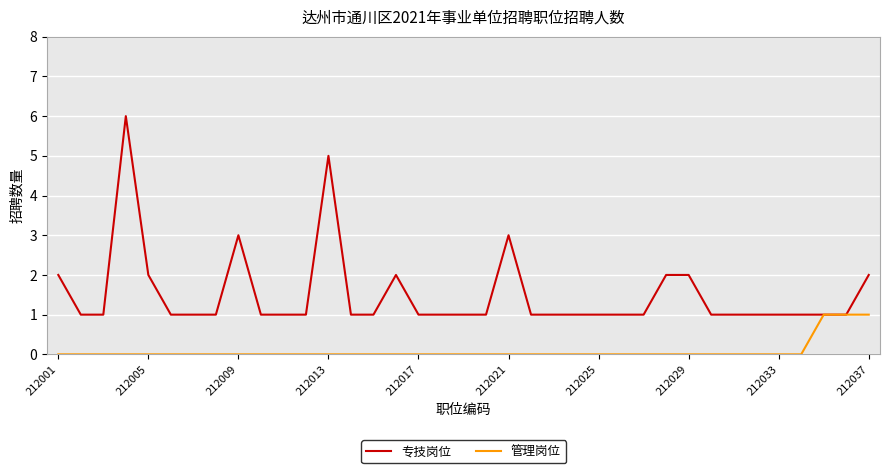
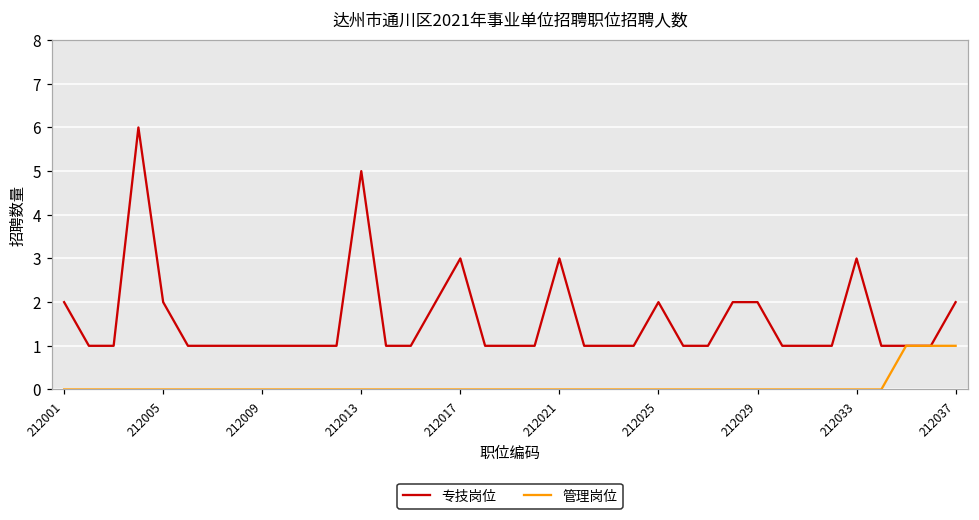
  {
    "专技岗位": {
      "212001": 2,
      "212005": 2,
-     "212009": 3,
+     "212009": 1,
      "212013": 5,
-     "212017": 1,
+     "212017": 3,
      "212021": 3,
-     "212025": 1,
+     "212025": 2,
      "212029": 2,
-     "212033": 1,
+     "212033": 3,
      "212037": 2
    },
    "管理岗位": {
      "212001": 0,
      "212005": 0,
      "212009": 0,
      "212013": 0,
      "212017": 0,
      "212021": 0,
      "212025": 0,
      "212029": 0,
      "212033": 0,
      "212037": 1
    }
  }
